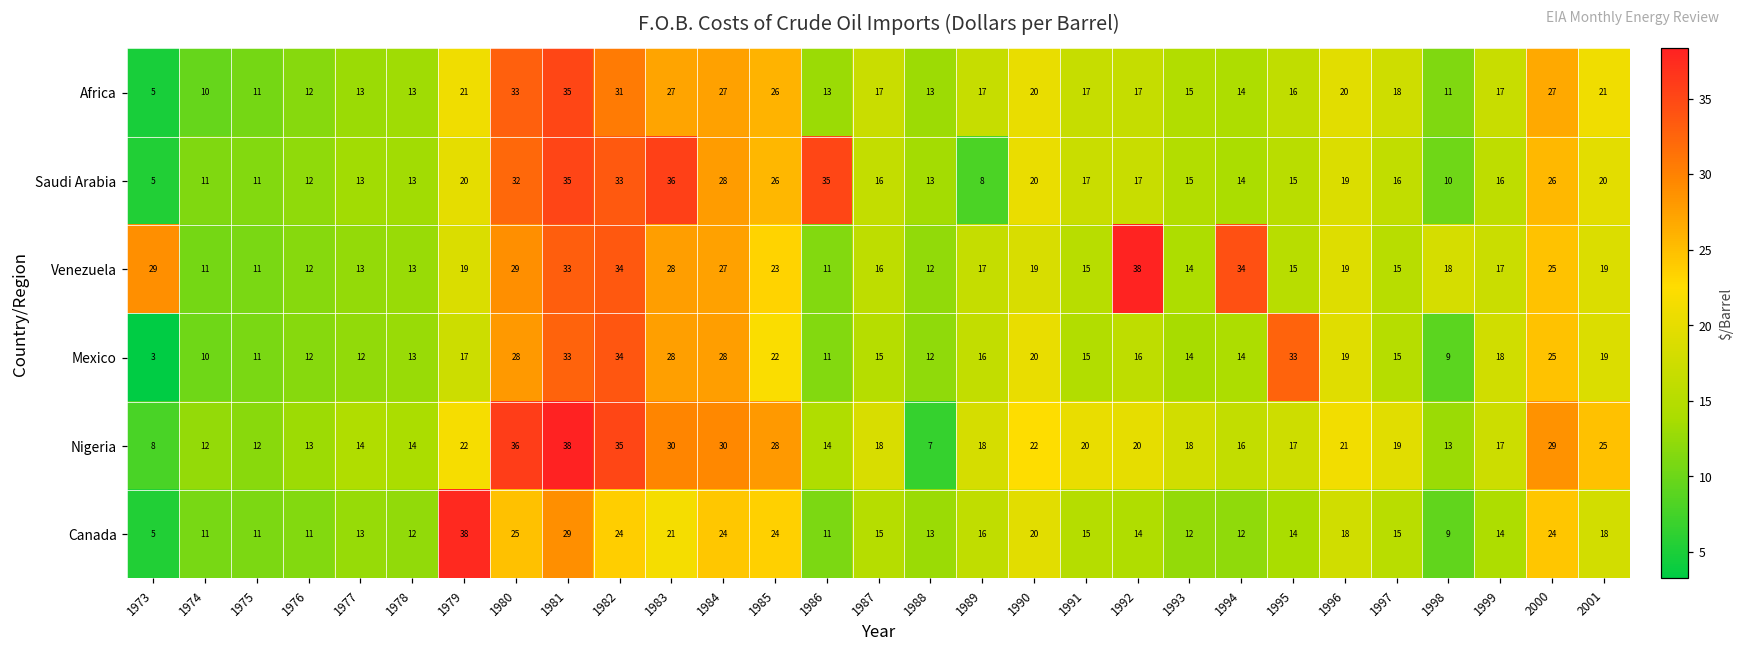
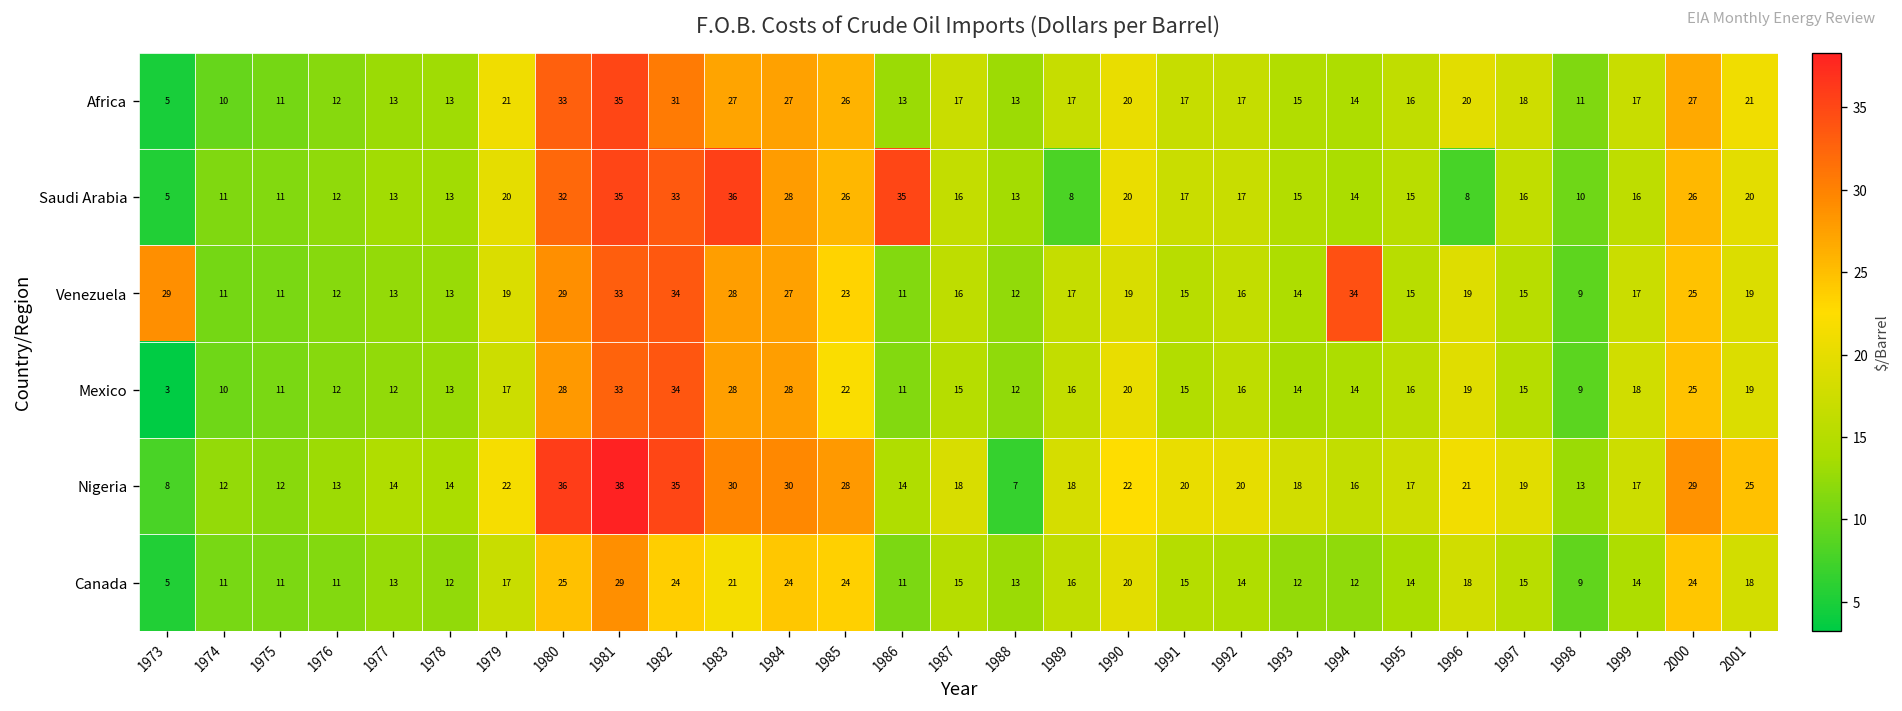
  {
    "Africa": {
      "1973": 5,
      "1974": 10,
      "1975": 11,
      "1976": 12,
      "1977": 13,
      "1978": 13,
      "1979": 21,
      "1980": 33,
      "1981": 35,
      "1982": 31,
      "1983": 27,
      "1984": 27,
      "1985": 26,
      "1986": 13,
      "1987": 17,
      "1988": 13,
      "1989": 17,
      "1990": 20,
      "1991": 17,
      "1992": 17,
      "1993": 15,
      "1994": 14,
      "1995": 16,
      "1996": 20,
      "1997": 18,
      "1998": 11,
      "1999": 17,
      "2000": 27,
      "2001": 21
    },
    "Saudi Arabia": {
      "1973": 5,
      "1974": 11,
      "1975": 11,
      "1976": 12,
      "1977": 13,
      "1978": 13,
      "1979": 20,
      "1980": 32,
      "1981": 35,
      "1982": 33,
      "1983": 36,
      "1984": 28,
      "1985": 26,
      "1986": 35,
      "1987": 16,
      "1988": 13,
      "1989": 8,
      "1990": 20,
      "1991": 17,
      "1992": 17,
      "1993": 15,
      "1994": 14,
      "1995": 15,
-     "1996": 19,
+     "1996": 8,
      "1997": 16,
      "1998": 10,
      "1999": 16,
      "2000": 26,
      "2001": 20
    },
    "Venezuela": {
      "1973": 29,
      "1974": 11,
      "1975": 11,
      "1976": 12,
      "1977": 13,
      "1978": 13,
      "1979": 19,
      "1980": 29,
      "1981": 33,
      "1982": 34,
      "1983": 28,
      "1984": 27,
      "1985": 23,
      "1986": 11,
      "1987": 16,
      "1988": 12,
      "1989": 17,
      "1990": 19,
      "1991": 15,
-     "1992": 38,
+     "1992": 16,
      "1993": 14,
      "1994": 34,
      "1995": 15,
      "1996": 19,
      "1997": 15,
-     "1998": 18,
+     "1998": 9,
      "1999": 17,
      "2000": 25,
      "2001": 19
    },
    "Mexico": {
      "1973": 3,
      "1974": 10,
      "1975": 11,
      "1976": 12,
      "1977": 12,
      "1978": 13,
      "1979": 17,
      "1980": 28,
      "1981": 33,
      "1982": 34,
      "1983": 28,
      "1984": 28,
      "1985": 22,
      "1986": 11,
      "1987": 15,
      "1988": 12,
      "1989": 16,
      "1990": 20,
      "1991": 15,
      "1992": 16,
      "1993": 14,
      "1994": 14,
-     "1995": 33,
+     "1995": 16,
      "1996": 19,
      "1997": 15,
      "1998": 9,
      "1999": 18,
      "2000": 25,
      "2001": 19
    },
    "Nigeria": {
      "1973": 8,
      "1974": 12,
      "1975": 12,
      "1976": 13,
      "1977": 14,
      "1978": 14,
      "1979": 22,
      "1980": 36,
      "1981": 38,
      "1982": 35,
      "1983": 30,
      "1984": 30,
      "1985": 28,
      "1986": 14,
      "1987": 18,
      "1988": 7,
      "1989": 18,
      "1990": 22,
      "1991": 20,
      "1992": 20,
      "1993": 18,
      "1994": 16,
      "1995": 17,
      "1996": 21,
      "1997": 19,
      "1998": 13,
      "1999": 17,
      "2000": 29,
      "2001": 25
    },
    "Canada": {
      "1973": 5,
      "1974": 11,
      "1975": 11,
      "1976": 11,
      "1977": 13,
      "1978": 12,
-     "1979": 38,
+     "1979": 17,
      "1980": 25,
      "1981": 29,
      "1982": 24,
      "1983": 21,
      "1984": 24,
      "1985": 24,
      "1986": 11,
      "1987": 15,
      "1988": 13,
      "1989": 16,
      "1990": 20,
      "1991": 15,
      "1992": 14,
      "1993": 12,
      "1994": 12,
      "1995": 14,
      "1996": 18,
      "1997": 15,
      "1998": 9,
      "1999": 14,
      "2000": 24,
      "2001": 18
    }
  }
